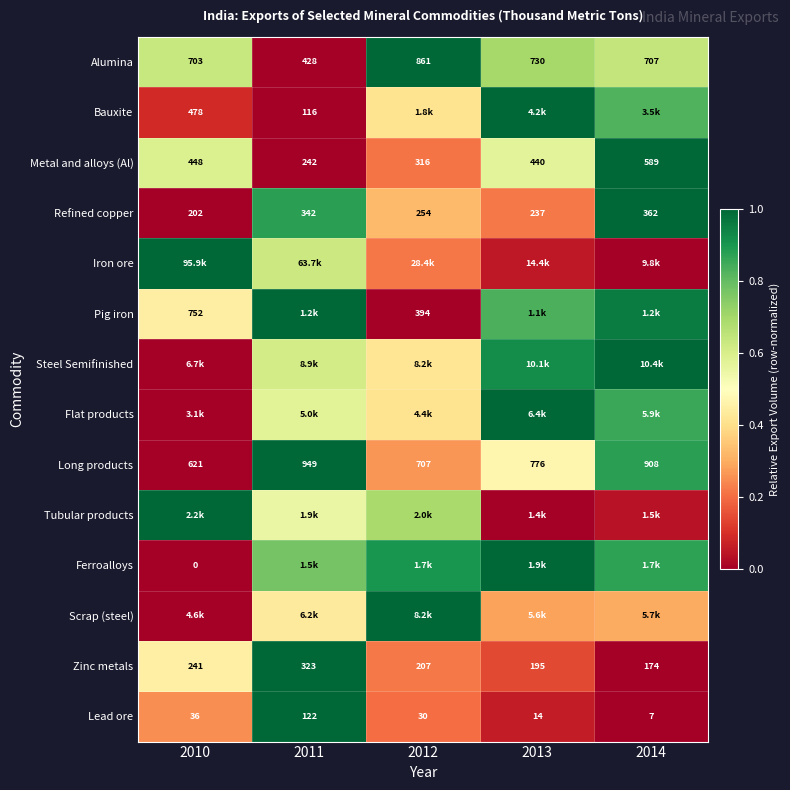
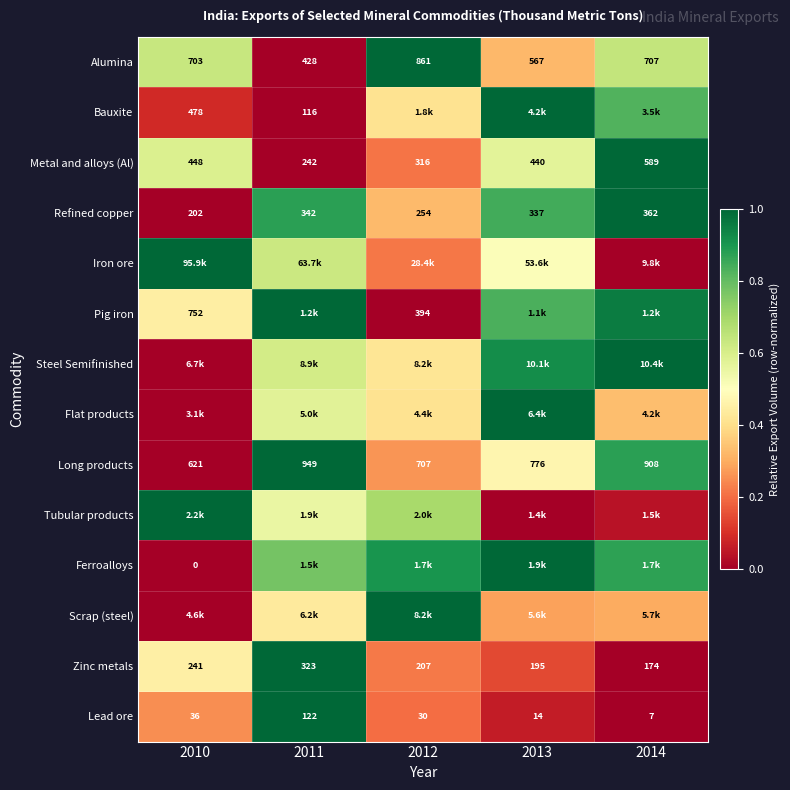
  {
    "Alumina": {
      "2010": "703",
      "2011": "428",
      "2012": "861",
-     "2013": "730",
+     "2013": "567",
      "2014": "707"
    },
    "Bauxite": {
      "2010": "478",
      "2011": "116",
      "2012": "1.8k",
      "2013": "4.2k",
      "2014": "3.5k"
    },
    "Metal and alloys (Al)": {
      "2010": "448",
      "2011": "242",
      "2012": "316",
      "2013": "440",
      "2014": "589"
    },
    "Refined copper": {
      "2010": "202",
      "2011": "342",
      "2012": "254",
-     "2013": "237",
+     "2013": "337",
      "2014": "362"
    },
    "Iron ore": {
      "2010": "95.9k",
      "2011": "63.7k",
      "2012": "28.4k",
-     "2013": "14.4k",
+     "2013": "53.6k",
      "2014": "9.8k"
    },
    "Pig iron": {
      "2010": "752",
      "2011": "1.2k",
      "2012": "394",
      "2013": "1.1k",
      "2014": "1.2k"
    },
    "Steel Semifinished": {
      "2010": "6.7k",
      "2011": "8.9k",
      "2012": "8.2k",
      "2013": "10.1k",
      "2014": "10.4k"
    },
    "Flat products": {
      "2010": "3.1k",
      "2011": "5.0k",
      "2012": "4.4k",
      "2013": "6.4k",
-     "2014": "5.9k"
+     "2014": "4.2k"
    },
    "Long products": {
      "2010": "621",
      "2011": "949",
      "2012": "707",
      "2013": "776",
      "2014": "908"
    },
    "Tubular products": {
      "2010": "2.2k",
      "2011": "1.9k",
      "2012": "2.0k",
      "2013": "1.4k",
      "2014": "1.5k"
    },
    "Ferroalloys": {
      "2010": "0",
      "2011": "1.5k",
      "2012": "1.7k",
      "2013": "1.9k",
      "2014": "1.7k"
    },
    "Scrap (steel)": {
      "2010": "4.6k",
      "2011": "6.2k",
      "2012": "8.2k",
      "2013": "5.6k",
      "2014": "5.7k"
    },
    "Zinc metals": {
      "2010": "241",
      "2011": "323",
      "2012": "207",
      "2013": "195",
      "2014": "174"
    },
    "Lead ore": {
      "2010": "36",
      "2011": "122",
      "2012": "30",
      "2013": "14",
      "2014": "7"
    }
  }
